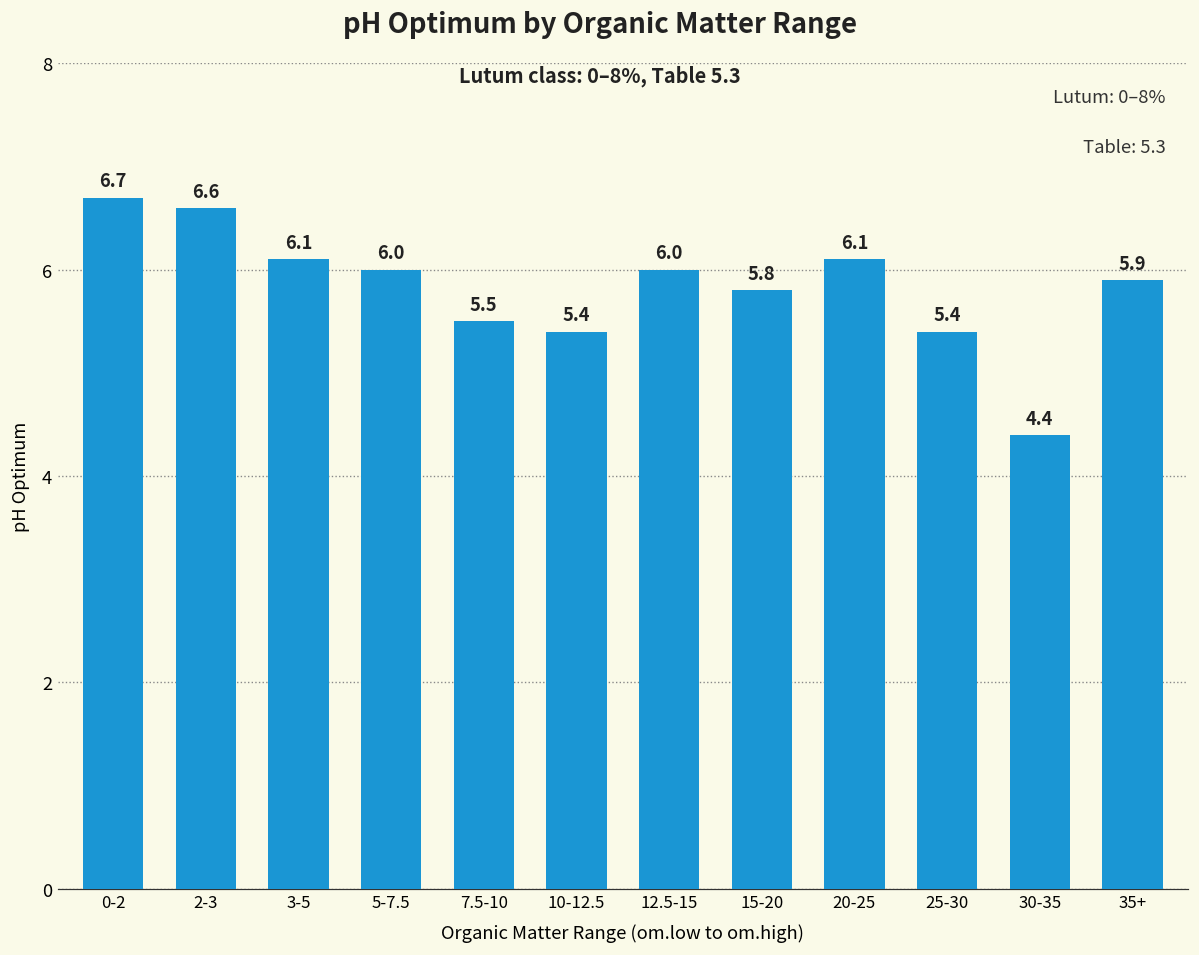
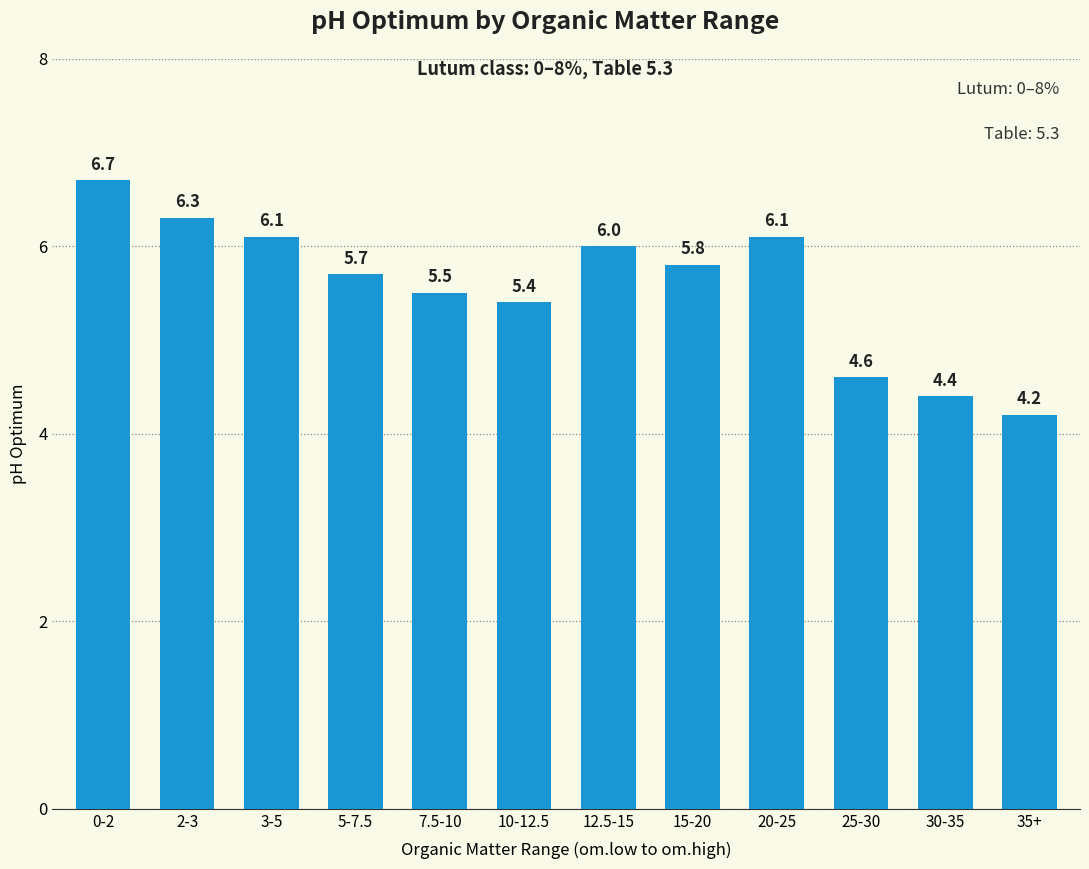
  {
    "0-2": 6.7,
-   "2-3": 6.6,
+   "2-3": 6.3,
    "3-5": 6.1,
-   "5-7.5": 6.0,
+   "5-7.5": 5.7,
    "7.5-10": 5.5,
    "10-12.5": 5.4,
    "12.5-15": 6.0,
    "15-20": 5.8,
    "20-25": 6.1,
-   "25-30": 5.4,
+   "25-30": 4.6,
    "30-35": 4.4,
-   "35+": 5.9
+   "35+": 4.2
  }
